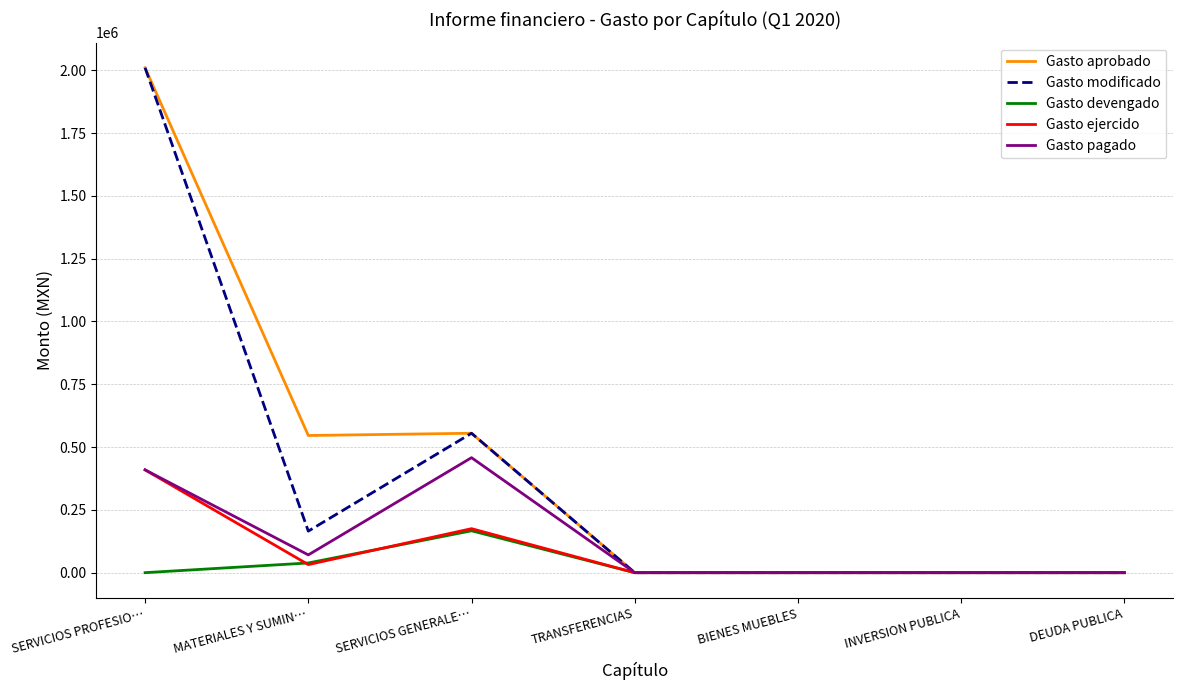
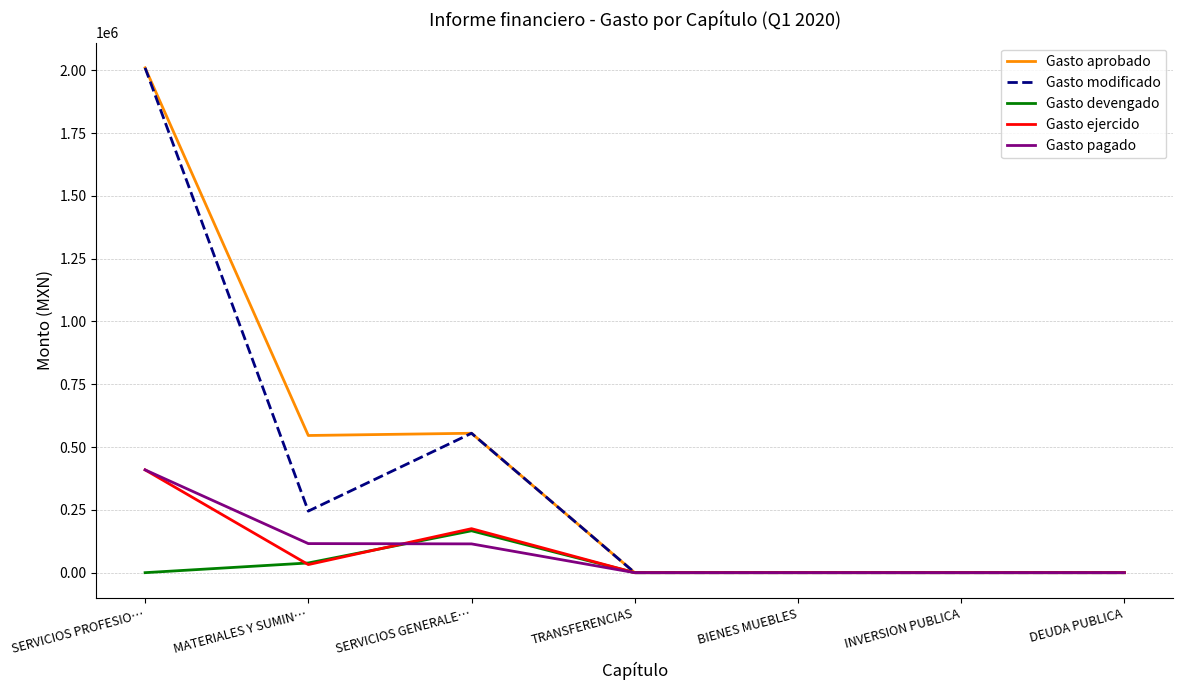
  {
    "Gasto aprobado": {
      "MATERIALES Y SUMIN…": 550000
    },
    "Gasto modificado": {
-     "MATERIALES Y SUMIN…": 170000
+     "MATERIALES Y SUMIN…": 250000
    },
    "Gasto devengado": {
      "SERVICIOS PROFESIO…": 0
    },
    "Gasto pagado": {
-     "MATERIALES Y SUMIN…": 70000,
-     "SERVICIOS GENERALE…": 460000
+     "MATERIALES Y SUMIN…": 120000,
+     "SERVICIOS GENERALE…": 110000
    }
  }
